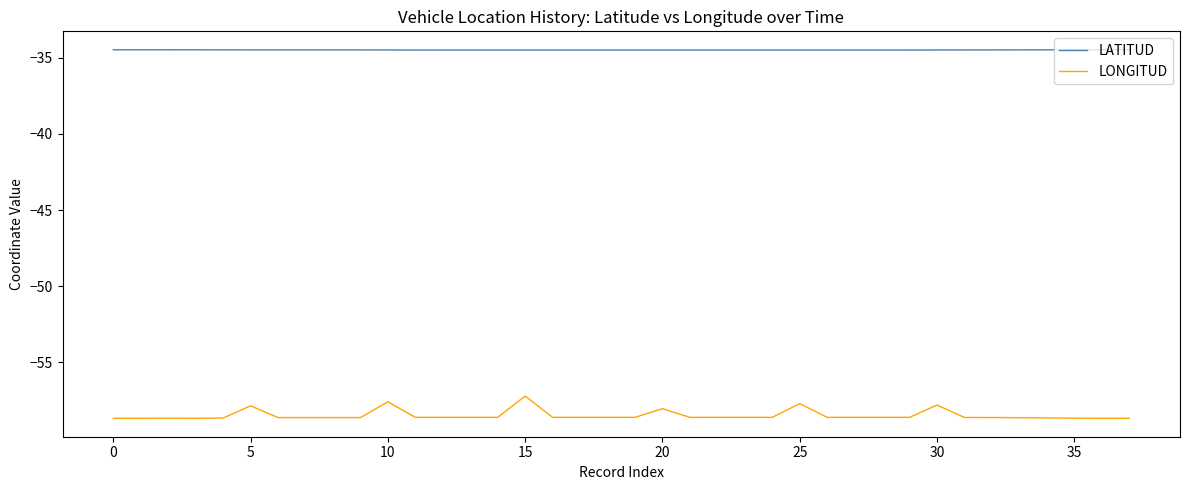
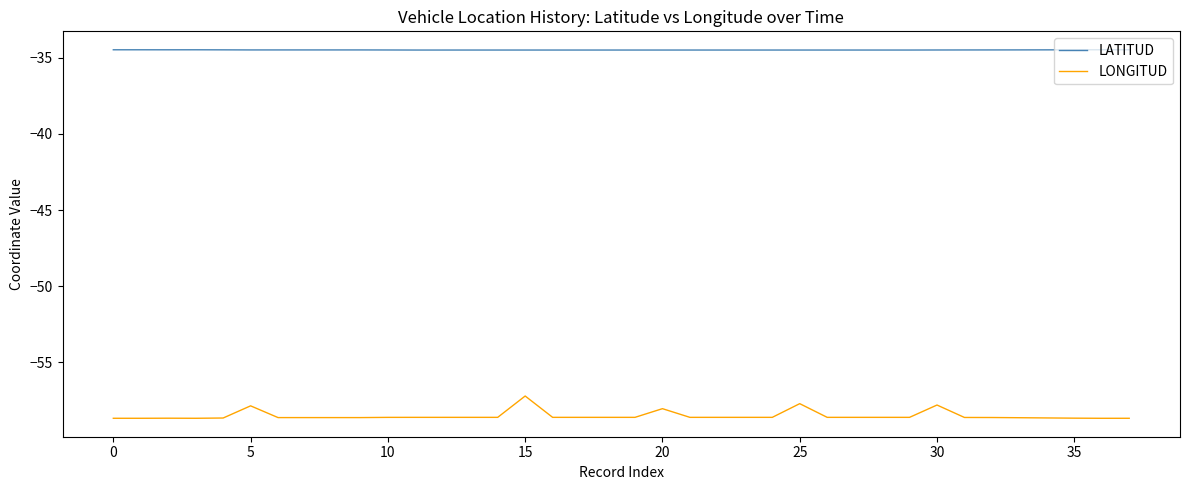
  {
    "LATITUD": {
      "0": -34.5,
      "5": -34.5,
      "10": -34.5,
      "15": -34.5,
      "20": -34.5,
      "25": -34.5,
      "30": -34.5
    },
    "LONGITUD": {
      "0": -58.7,
      "5": -57.9,
-     "10": -57.6,
+     "10": -58.6,
      "15": -57.2,
      "20": -58.0,
      "25": -57.7,
      "30": -57.8,
      "35": -58.7
    }
  }
